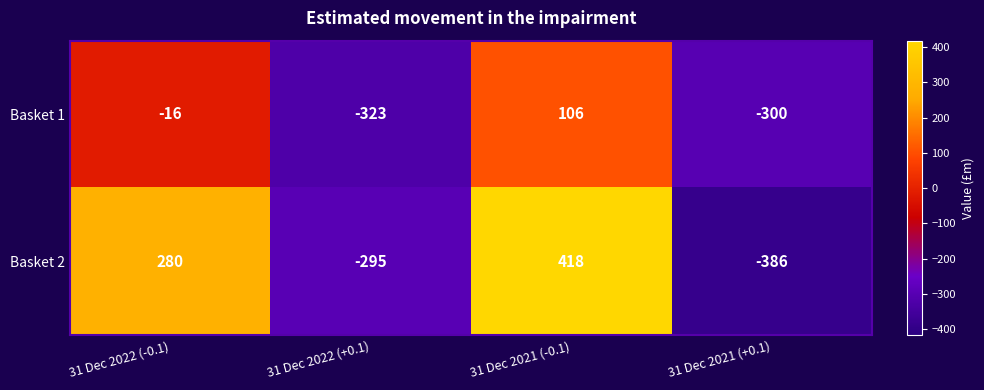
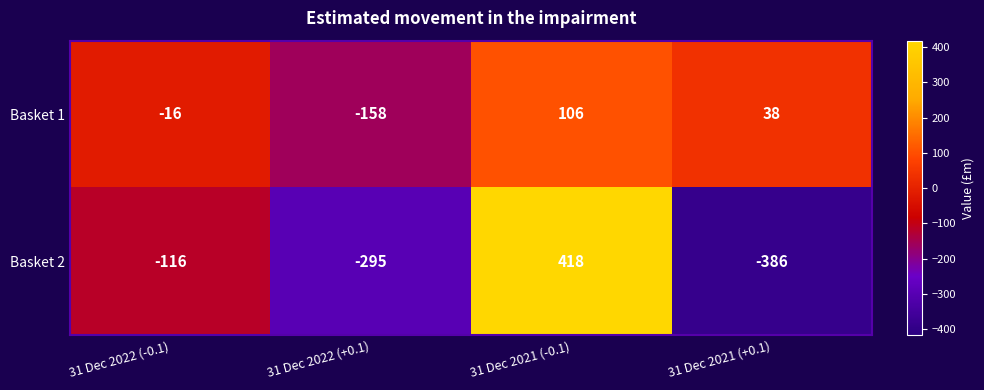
  {
    "Basket 1": {
      "31 Dec 2022 (-0.1)": -16,
-     "31 Dec 2022 (+0.1)": -323,
+     "31 Dec 2022 (+0.1)": -158,
      "31 Dec 2021 (-0.1)": 106,
-     "31 Dec 2021 (+0.1)": -300
+     "31 Dec 2021 (+0.1)": 38
    },
    "Basket 2": {
-     "31 Dec 2022 (-0.1)": 280,
+     "31 Dec 2022 (-0.1)": -116,
      "31 Dec 2022 (+0.1)": -295,
      "31 Dec 2021 (-0.1)": 418,
      "31 Dec 2021 (+0.1)": -386
    }
  }
